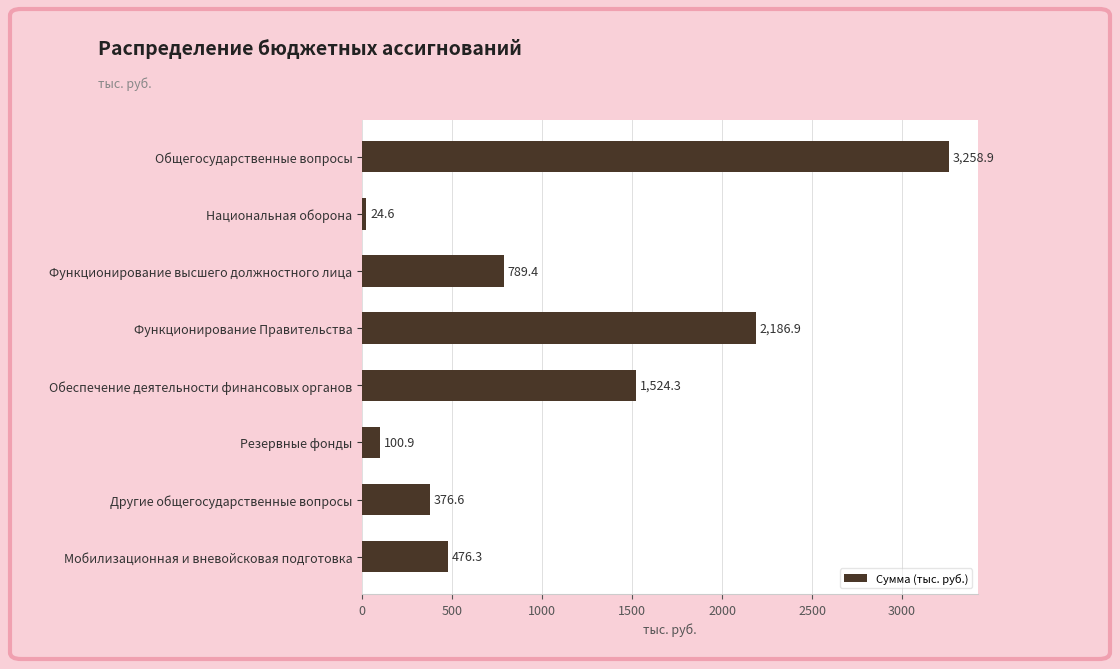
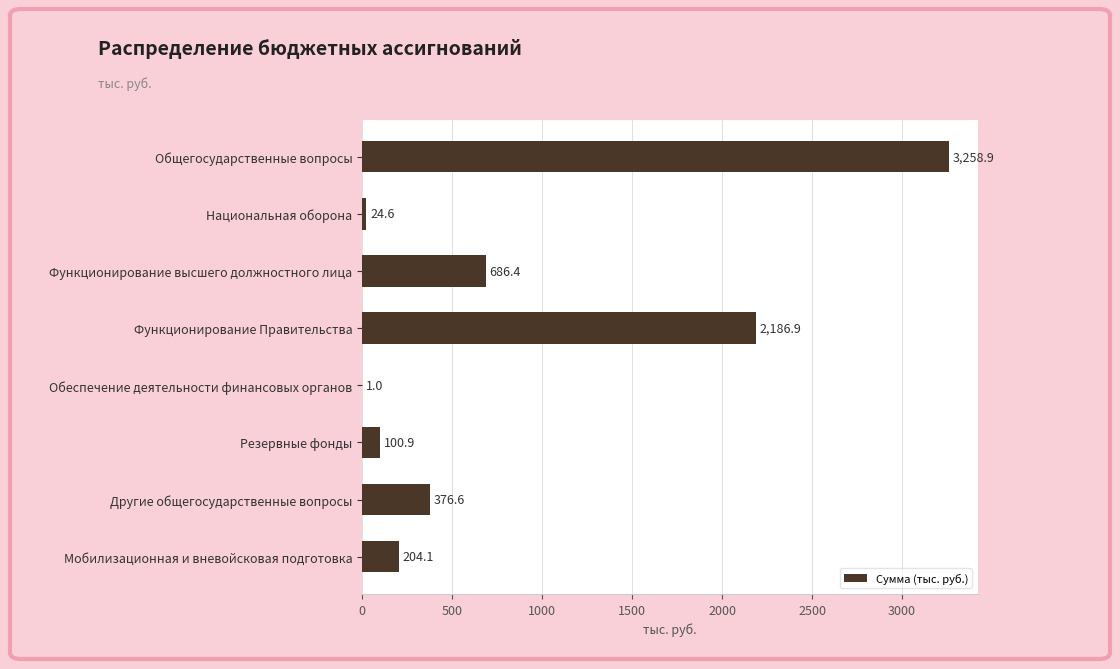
  {
    "Общегосударственные вопросы": "3,258.9",
    "Национальная оборона": "24.6",
-   "Функционирование высшего должностного лица": "789.4",
+   "Функционирование высшего должностного лица": "686.4",
    "Функционирование Правительства": "2,186.9",
-   "Обеспечение деятельности финансовых органов": "1,524.3",
+   "Обеспечение деятельности финансовых органов": "1.0",
    "Резервные фонды": "100.9",
    "Другие общегосударственные вопросы": "376.6",
-   "Мобилизационная и вневойсковая подготовка": "476.3"
+   "Мобилизационная и вневойсковая подготовка": "204.1"
  }
